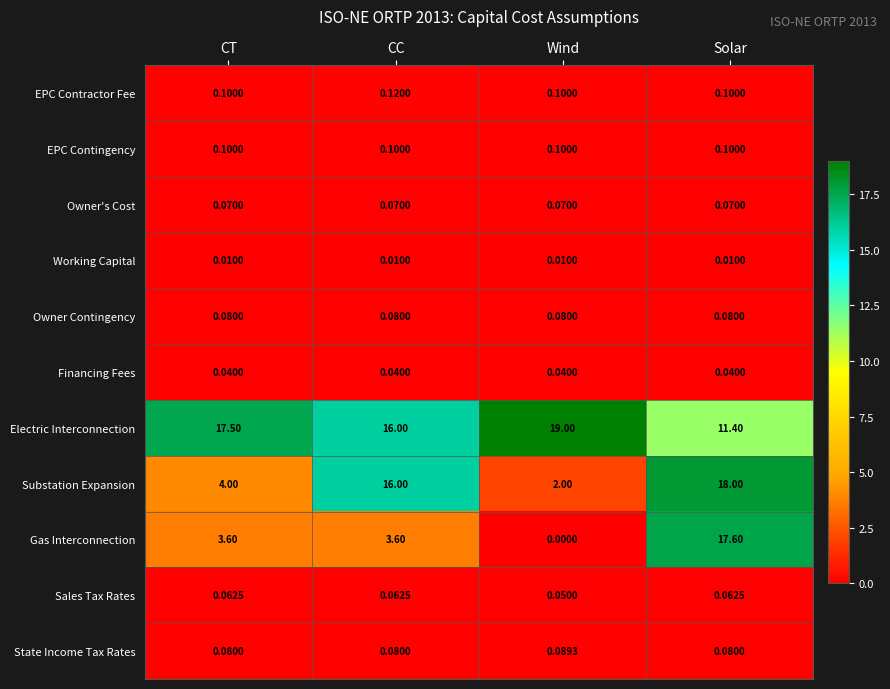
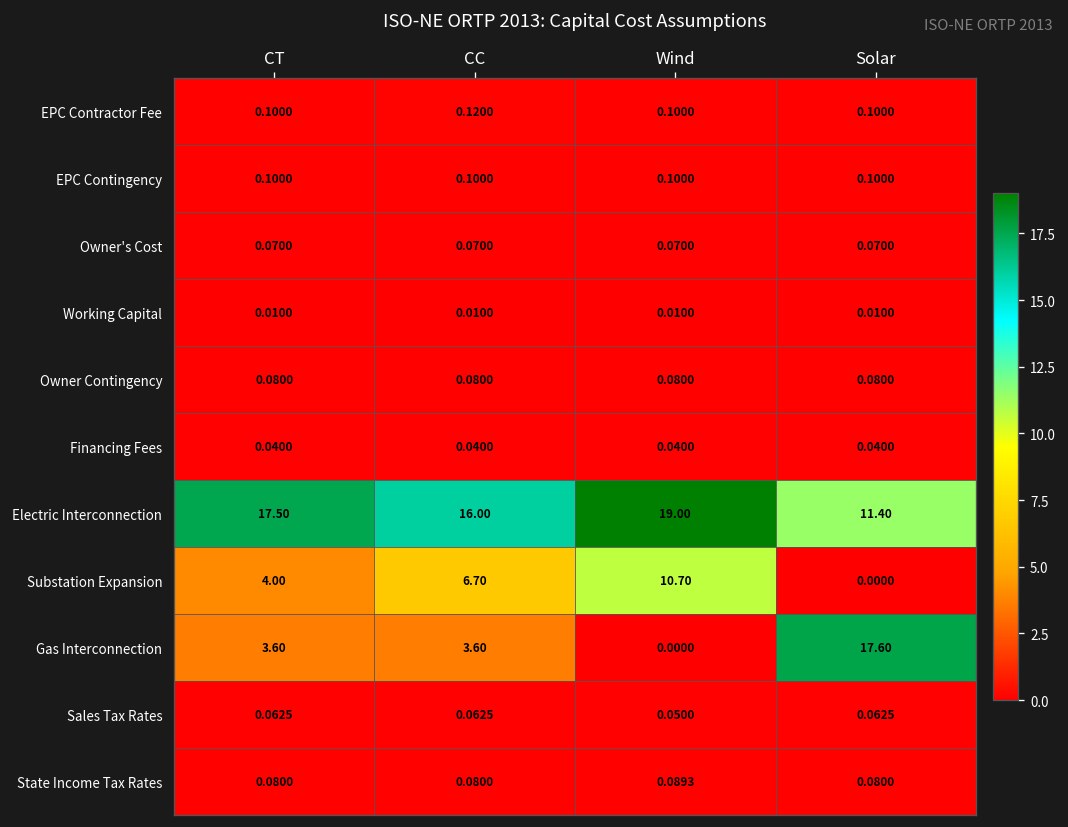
  {
    "EPC Contractor Fee": {
      "CT": 0.1000,
      "CC": 0.1200,
      "Wind": 0.1000,
      "Solar": 0.1000
    },
    "EPC Contingency": {
      "CT": 0.1000,
      "CC": 0.1000,
      "Wind": 0.1000,
      "Solar": 0.1000
    },
    "Owner's Cost": {
      "CT": 0.0700,
      "CC": 0.0700,
      "Wind": 0.0700,
      "Solar": 0.0700
    },
    "Working Capital": {
      "CT": 0.0100,
      "CC": 0.0100,
      "Wind": 0.0100,
      "Solar": 0.0100
    },
    "Owner Contingency": {
      "CT": 0.0800,
      "CC": 0.0800,
      "Wind": 0.0800,
      "Solar": 0.0800
    },
    "Financing Fees": {
      "CT": 0.0400,
      "CC": 0.0400,
      "Wind": 0.0400,
      "Solar": 0.0400
    },
    "Electric Interconnection": {
      "CT": 17.50,
      "CC": 16.00,
      "Wind": 19.00,
      "Solar": 11.40
    },
    "Substation Expansion": {
      "CT": 4.00,
-     "CC": 16.00,
-     "Wind": 2.00,
-     "Solar": 18.00
+     "CC": 6.70,
+     "Wind": 10.70,
+     "Solar": 0.0000
    },
    "Gas Interconnection": {
      "CT": 3.60,
      "CC": 3.60,
      "Wind": 0.0000,
      "Solar": 17.60
    },
    "Sales Tax Rates": {
      "CT": 0.0625,
      "CC": 0.0625,
      "Wind": 0.0500,
      "Solar": 0.0625
    },
    "State Income Tax Rates": {
      "CT": 0.0800,
      "CC": 0.0800,
      "Wind": 0.0893,
      "Solar": 0.0800
    }
  }
